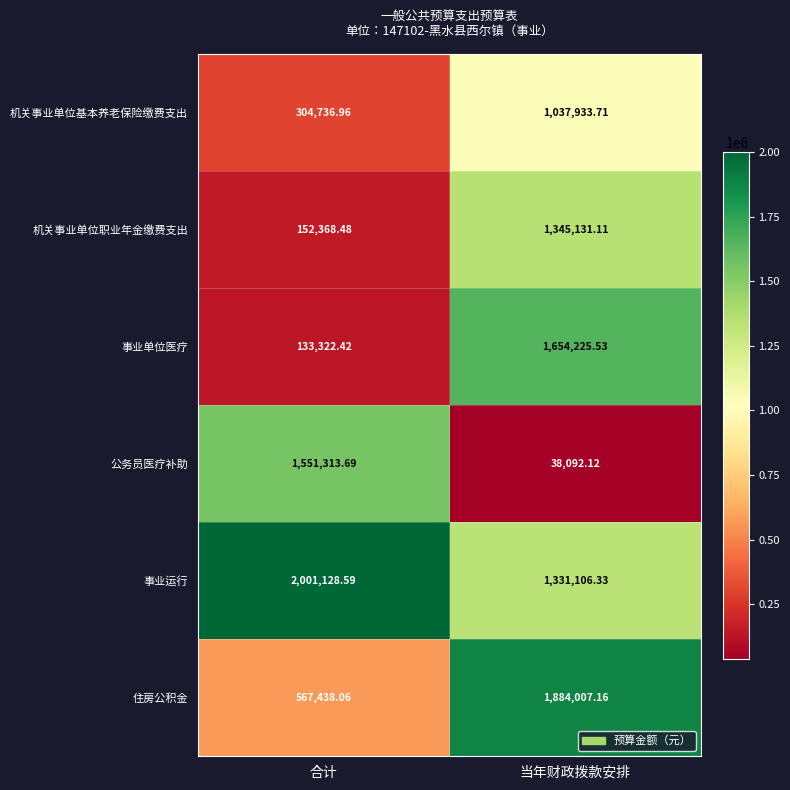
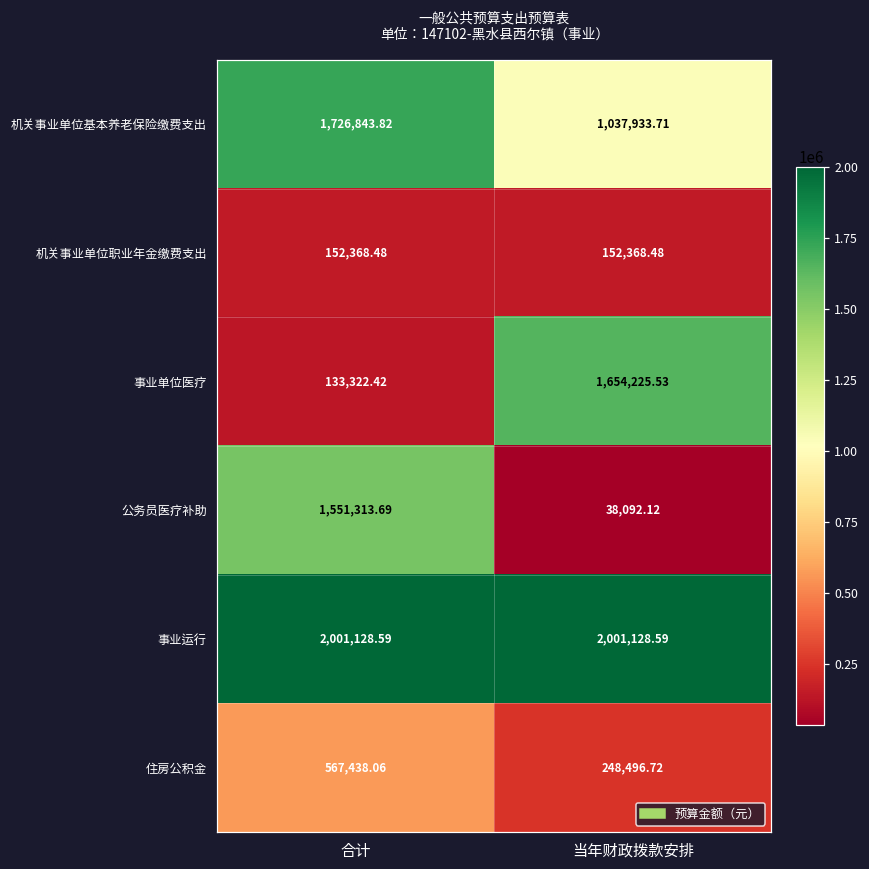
  {
    "机关事业单位基本养老保险缴费支出": {
-     "合计": "304,736.96",
+     "合计": "1,726,843.82",
      "当年财政拨款安排": "1,037,933.71"
    },
    "机关事业单位职业年金缴费支出": {
      "合计": "152,368.48",
-     "当年财政拨款安排": "1,345,131.11"
+     "当年财政拨款安排": "152,368.48"
    },
    "事业单位医疗": {
      "合计": "133,322.42",
      "当年财政拨款安排": "1,654,225.53"
    },
    "公务员医疗补助": {
      "合计": "1,551,313.69",
      "当年财政拨款安排": "38,092.12"
    },
    "事业运行": {
      "合计": "2,001,128.59",
-     "当年财政拨款安排": "1,331,106.33"
+     "当年财政拨款安排": "2,001,128.59"
    },
    "住房公积金": {
      "合计": "567,438.06",
-     "当年财政拨款安排": "1,884,007.16"
+     "当年财政拨款安排": "248,496.72"
    }
  }
